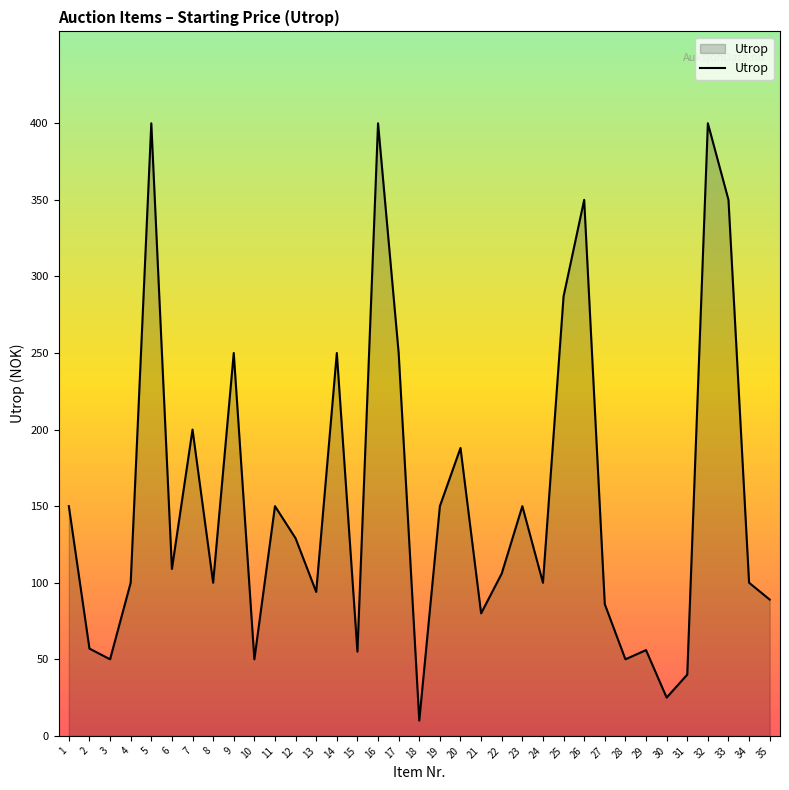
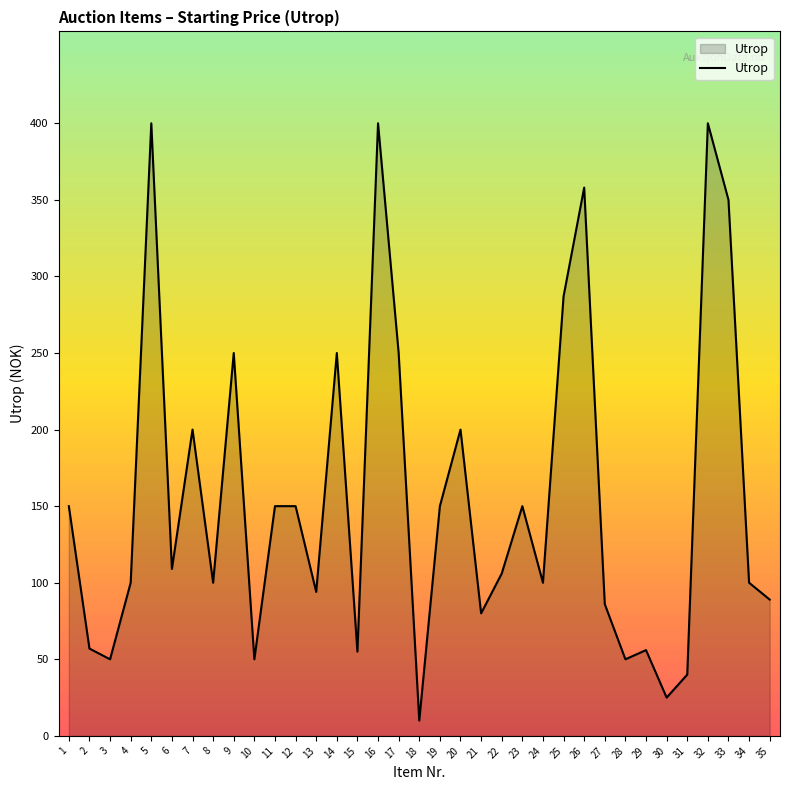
  {
    "1": 150,
    "2": 57,
    "3": 50,
    "4": 100,
    "5": 400,
    "6": 109,
    "7": 200,
    "8": 100,
    "9": 250,
    "10": 50,
    "11": 150,
-   "12": 129,
+   "12": 150,
    "13": 94,
    "14": 250,
    "15": 55,
    "16": 400,
    "17": 250,
    "18": 10,
    "19": 150,
-   "20": 188,
+   "20": 200,
    "21": 80,
    "22": 106,
    "23": 150,
    "24": 100,
    "25": 287,
-   "26": 350,
+   "26": 358,
    "27": 86,
    "28": 50,
    "29": 56,
    "30": 25,
    "31": 40,
    "32": 400,
    "33": 350,
    "34": 100,
    "35": 89
  }
